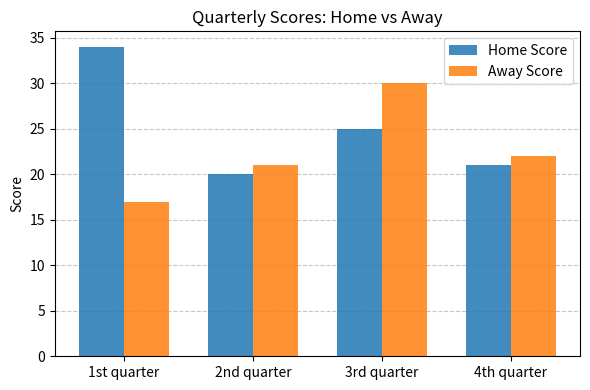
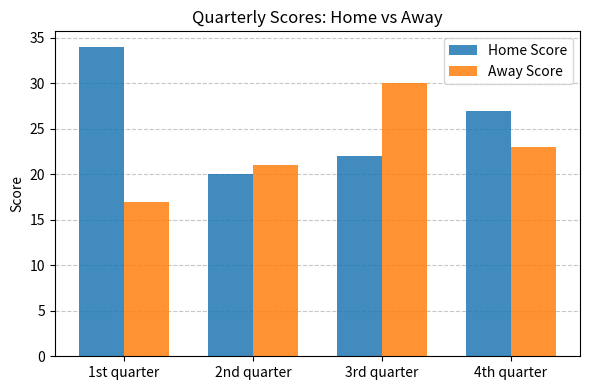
  {
    "Home Score": {
      "1st quarter": 34,
      "2nd quarter": 20,
-     "3rd quarter": 25,
-     "4th quarter": 21
+     "3rd quarter": 22,
+     "4th quarter": 27
    },
    "Away Score": {
      "1st quarter": 17,
      "2nd quarter": 21,
      "3rd quarter": 30,
-     "4th quarter": 22
+     "4th quarter": 23
    }
  }
